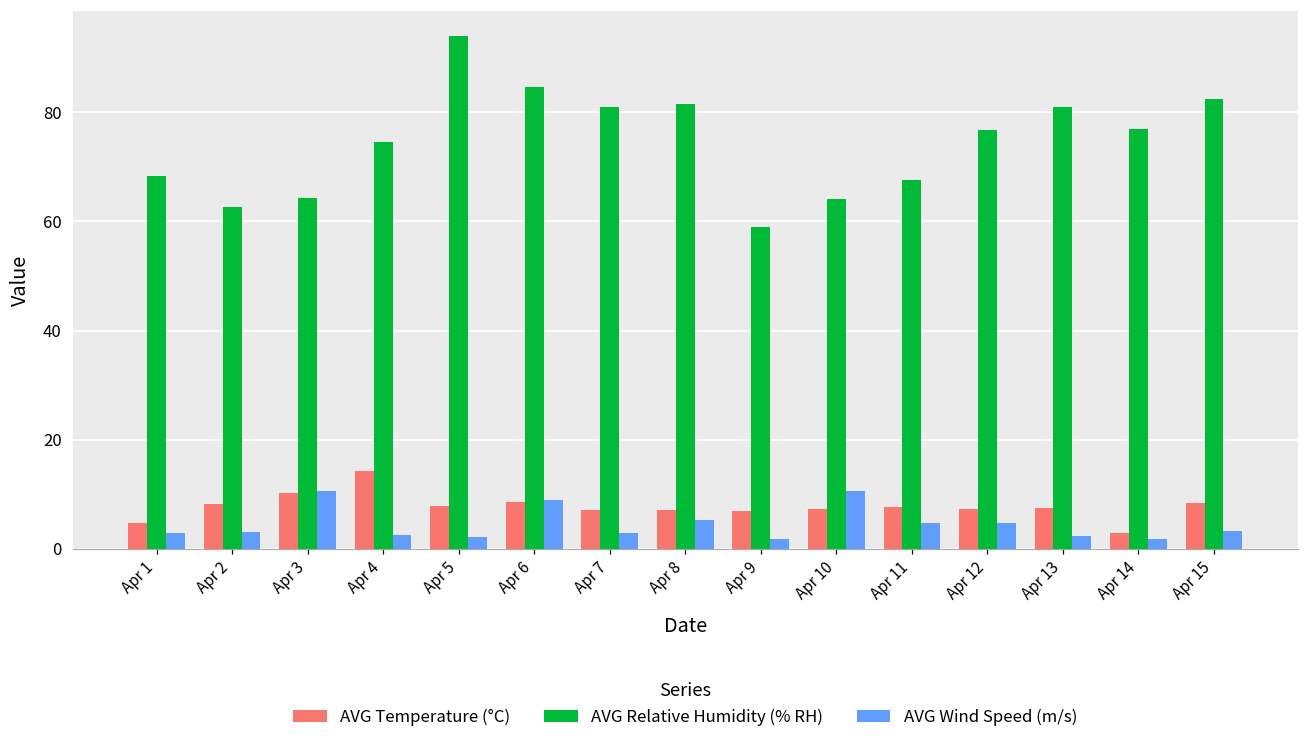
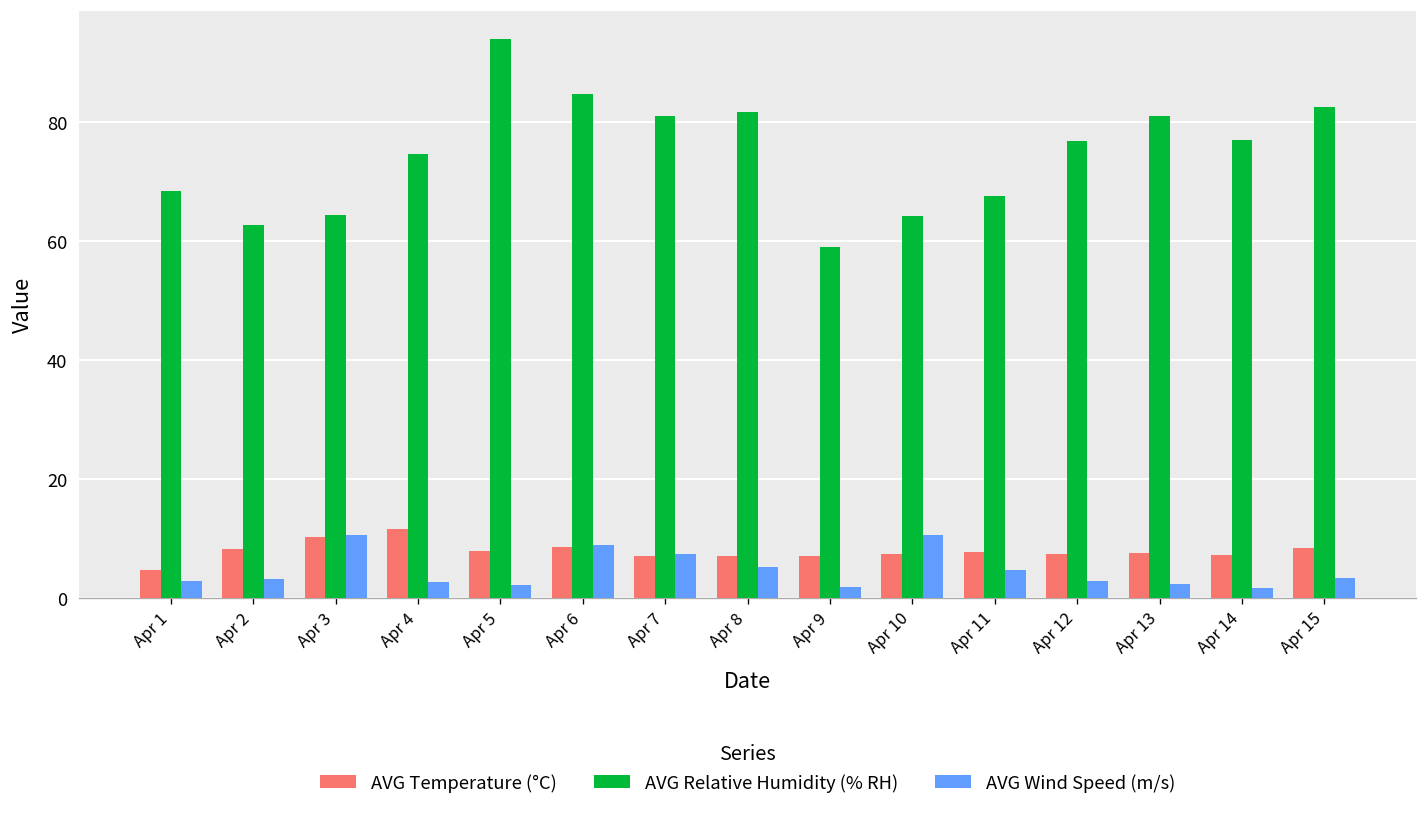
  {
    "AVG Temperature (°C)": {
      "Apr 1": 5,
      "Apr 2": 8,
      "Apr 3": 10,
-     "Apr 4": 14,
+     "Apr 4": 12,
      "Apr 5": 8,
      "Apr 6": 9,
      "Apr 7": 7,
      "Apr 8": 7,
      "Apr 9": 7,
      "Apr 10": 7,
      "Apr 11": 8,
      "Apr 12": 7,
      "Apr 13": 8,
-     "Apr 14": 3,
+     "Apr 14": 7,
      "Apr 15": 8
    },
    "AVG Relative Humidity (% RH)": {
      "Apr 1": 68,
      "Apr 2": 63,
      "Apr 3": 64,
      "Apr 4": 75,
      "Apr 5": 94,
      "Apr 6": 85,
      "Apr 7": 81,
      "Apr 8": 82,
      "Apr 9": 59,
      "Apr 10": 64,
      "Apr 11": 68,
      "Apr 12": 77,
      "Apr 13": 81,
      "Apr 14": 77,
      "Apr 15": 83
    },
    "AVG Wind Speed (m/s)": {
      "Apr 1": 3,
      "Apr 2": 3,
      "Apr 3": 11,
      "Apr 4": 3,
      "Apr 5": 2,
      "Apr 6": 9,
-     "Apr 7": 3,
+     "Apr 7": 7,
      "Apr 8": 5,
      "Apr 9": 2,
      "Apr 10": 11,
      "Apr 11": 5,
-     "Apr 12": 5,
+     "Apr 12": 3,
      "Apr 13": 2,
      "Apr 14": 2,
      "Apr 15": 3
    }
  }
